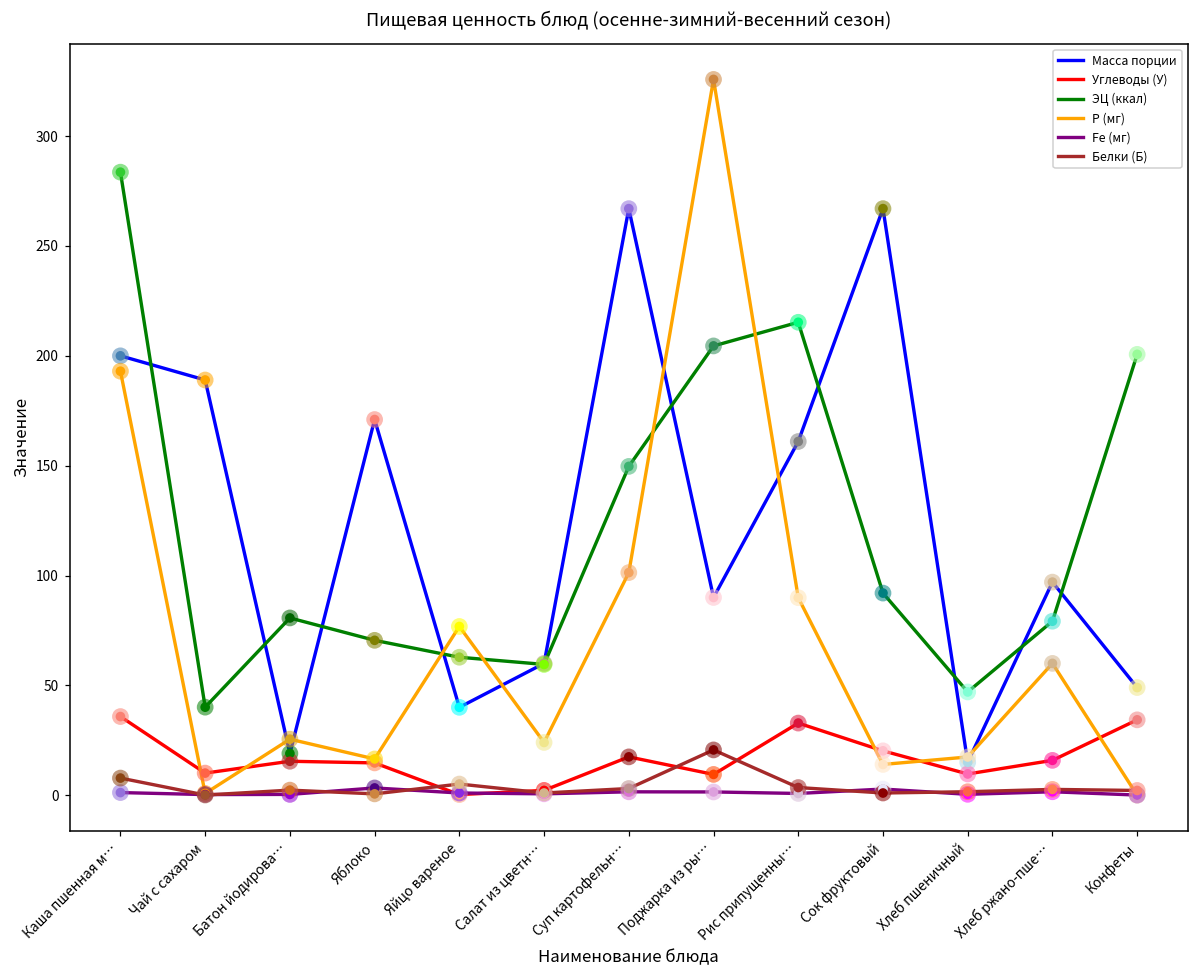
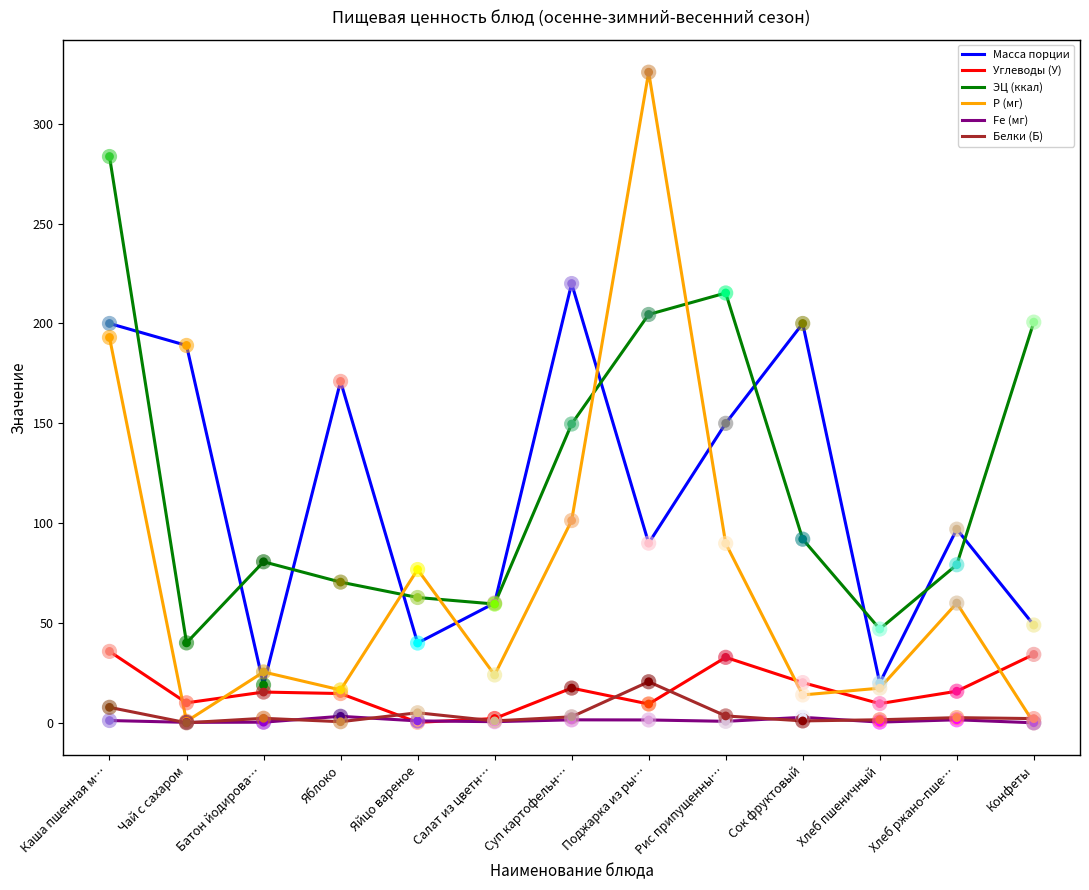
  {
    "Масса порции": {
-     "Суп картофельн…": 267,
-     "Рис припущенны…": 161,
-     "Сок фруктовый": 267,
-     "Хлеб пшеничный": 15
+     "Суп картофельн…": 220,
+     "Рис припущенны…": 150,
+     "Сок фруктовый": 200,
+     "Хлеб пшеничный": 20
    }
  }
